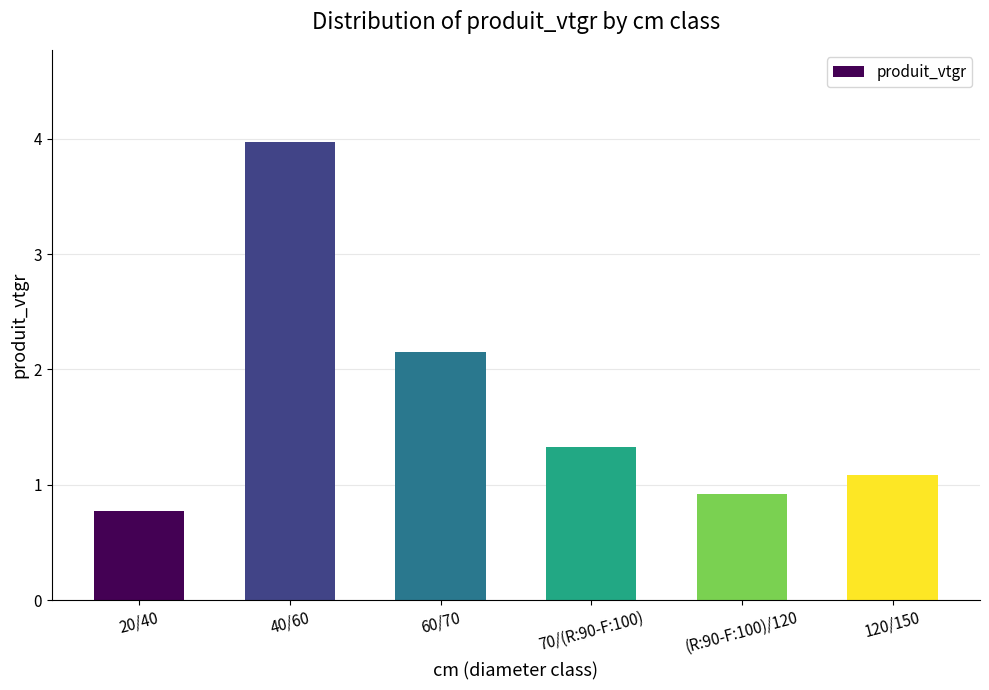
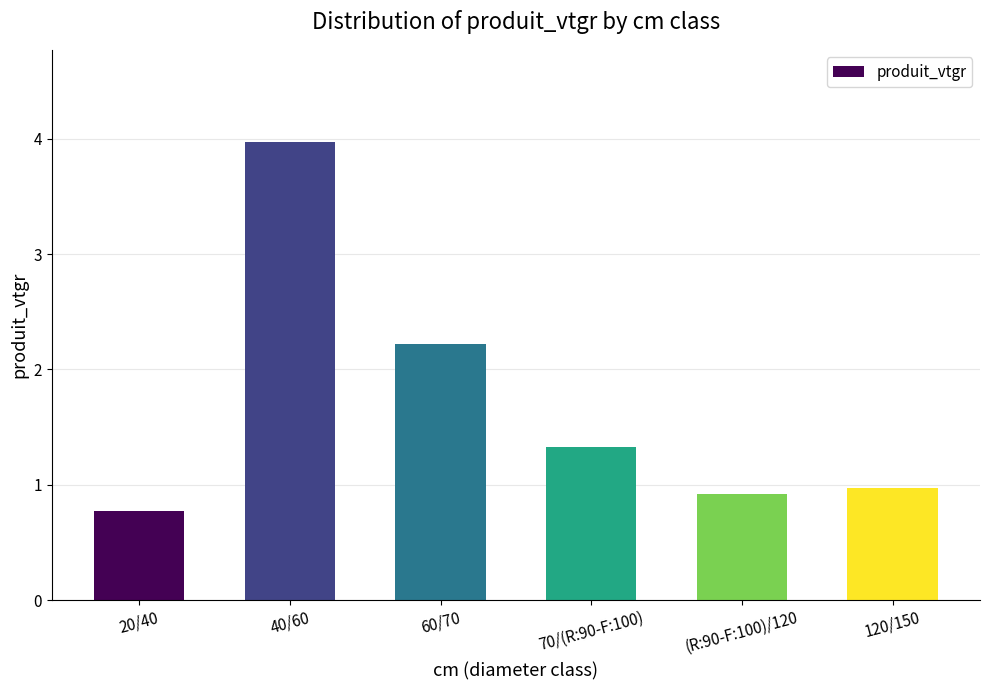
  {
    "20/40": 0.78,
    "40/60": 3.98,
-   "60/70": 2.15,
+   "60/70": 2.22,
    "70/(R:90-F:100)": 1.33,
    "(R:90-F:100)/120": 0.92,
-   "120/150": 1.09
+   "120/150": 0.97
  }
